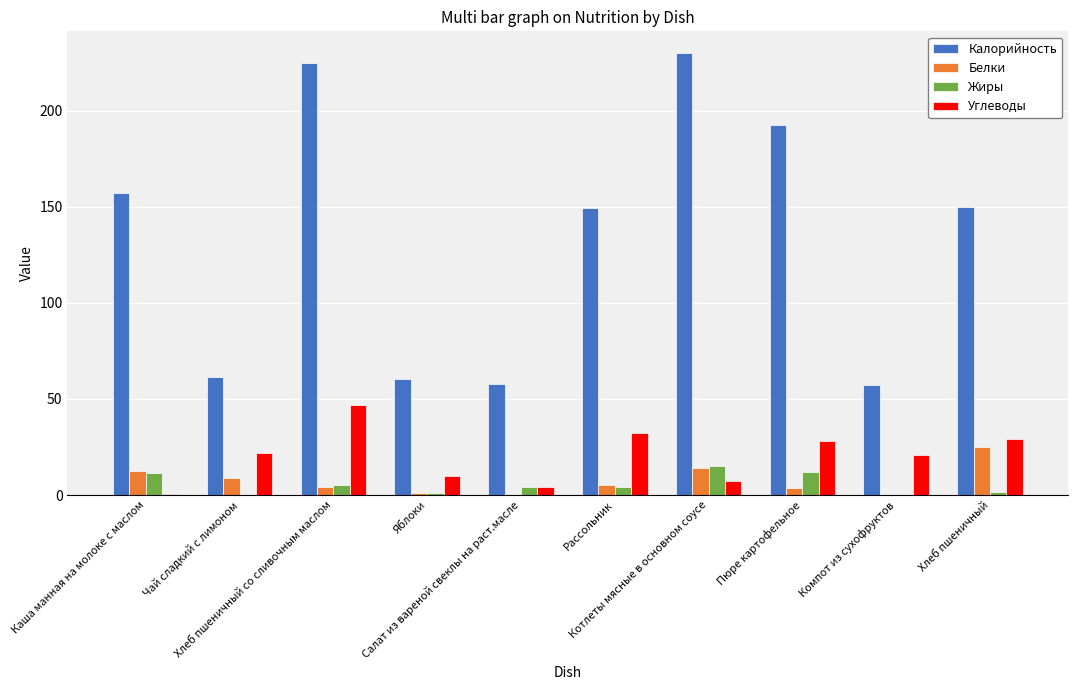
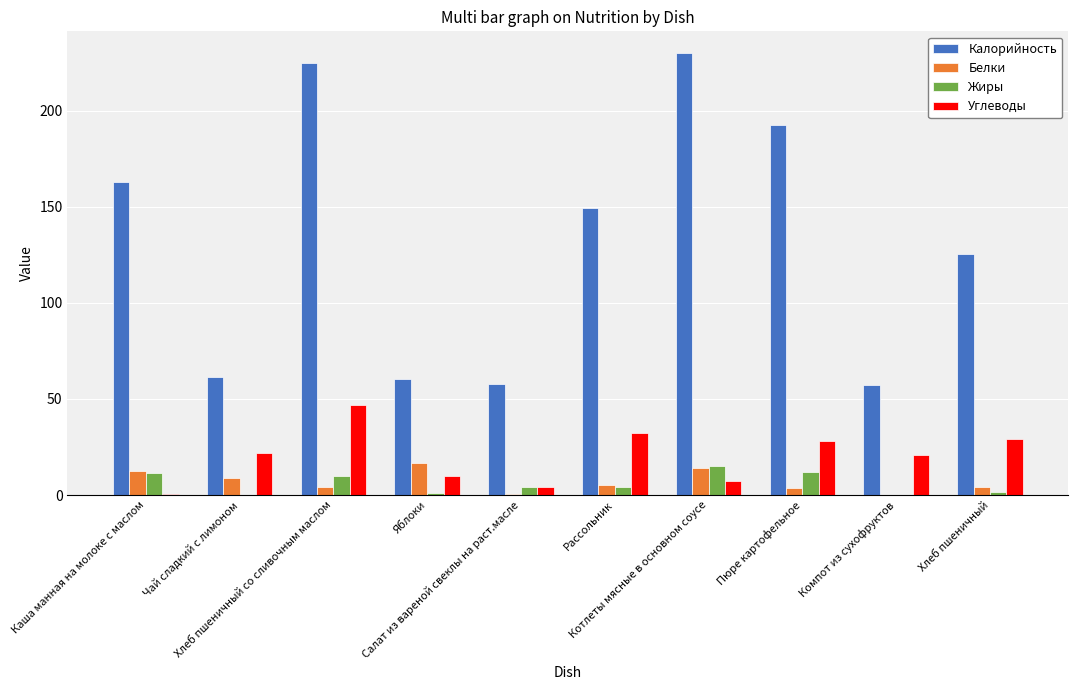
  {
    "Калорийность": {
-     "Каша манная на молоке с маслом": 157,
+     "Каша манная на молоке с маслом": 163,
      "Чай сладкий с лимоном": 62,
      "Хлеб пшеничный со сливочным маслом": 225,
      "Яблоки": 61,
      "Салат из вареной свеклы на раст.масле": 58,
      "Рассольник": 150,
      "Котлеты мясные в основном соусе": 230,
      "Пюре картофельное": 193,
      "Компот из сухофруктов": 57,
-     "Хлеб пшеничный": 150
+     "Хлеб пшеничный": 125
    },
    "Белки": {
      "Каша манная на молоке с маслом": 13,
      "Чай сладкий с лимоном": 9,
      "Хлеб пшеничный со сливочным маслом": 4,
-     "Яблоки": 1,
+     "Яблоки": 17,
      "Рассольник": 5,
      "Котлеты мясные в основном соусе": 14,
      "Пюре картофельное": 4,
-     "Хлеб пшеничный": 25
+     "Хлеб пшеничный": 4
    },
    "Жиры": {
      "Каша манная на молоке с маслом": 12,
-     "Хлеб пшеничный со сливочным маслом": 5,
+     "Хлеб пшеничный со сливочным маслом": 10,
      "Салат из вареной свеклы на раст.масле": 4,
      "Рассольник": 4,
      "Котлеты мясные в основном соусе": 15,
      "Пюре картофельное": 12,
      "Компот из сухофруктов": 0,
      "Хлеб пшеничный": 2
    },
    "Углеводы": {
      "Чай сладкий с лимоном": 22,
      "Хлеб пшеничный со сливочным маслом": 47,
      "Яблоки": 10,
      "Салат из вареной свеклы на раст.масле": 4,
      "Рассольник": 32,
      "Котлеты мясные в основном соусе": 7,
      "Пюре картофельное": 28,
      "Компот из сухофруктов": 21,
      "Хлеб пшеничный": 29
    }
  }
